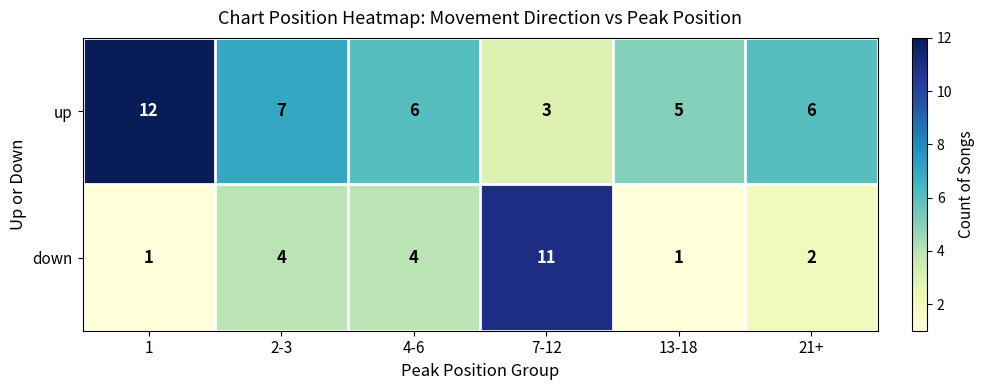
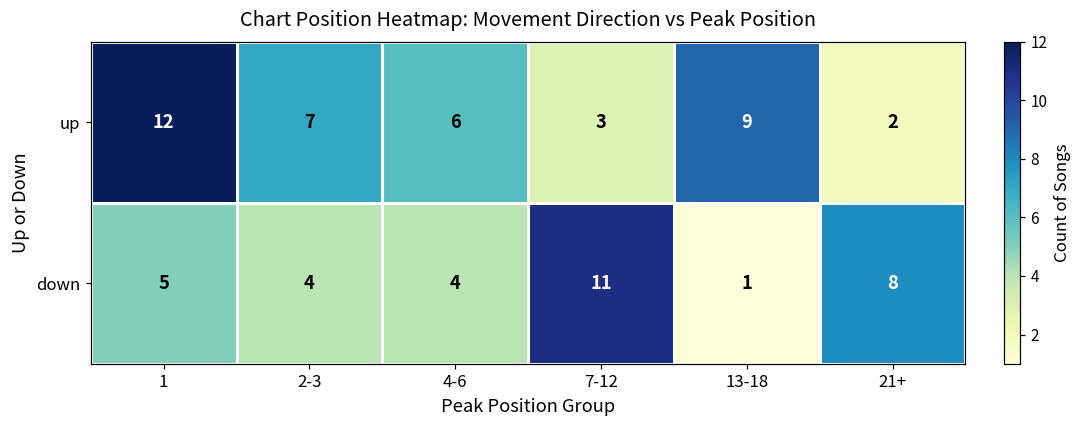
  {
    "up": {
      "1": 12,
      "2-3": 7,
      "4-6": 6,
      "7-12": 3,
-     "13-18": 5,
-     "21+": 6
+     "13-18": 9,
+     "21+": 2
    },
    "down": {
-     "1": 1,
+     "1": 5,
      "2-3": 4,
      "4-6": 4,
      "7-12": 11,
      "13-18": 1,
-     "21+": 2
+     "21+": 8
    }
  }
